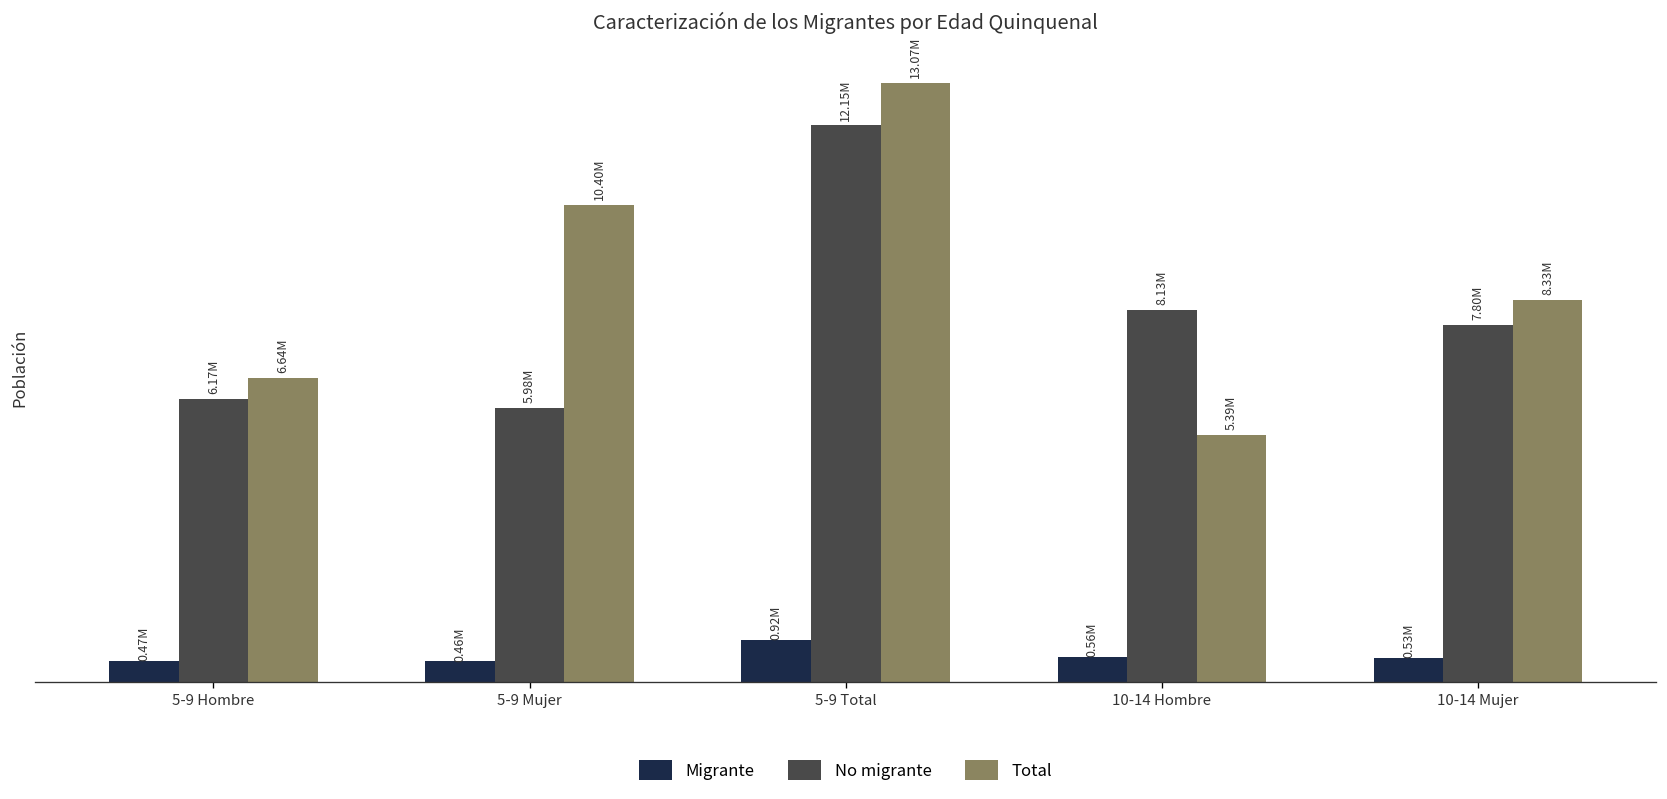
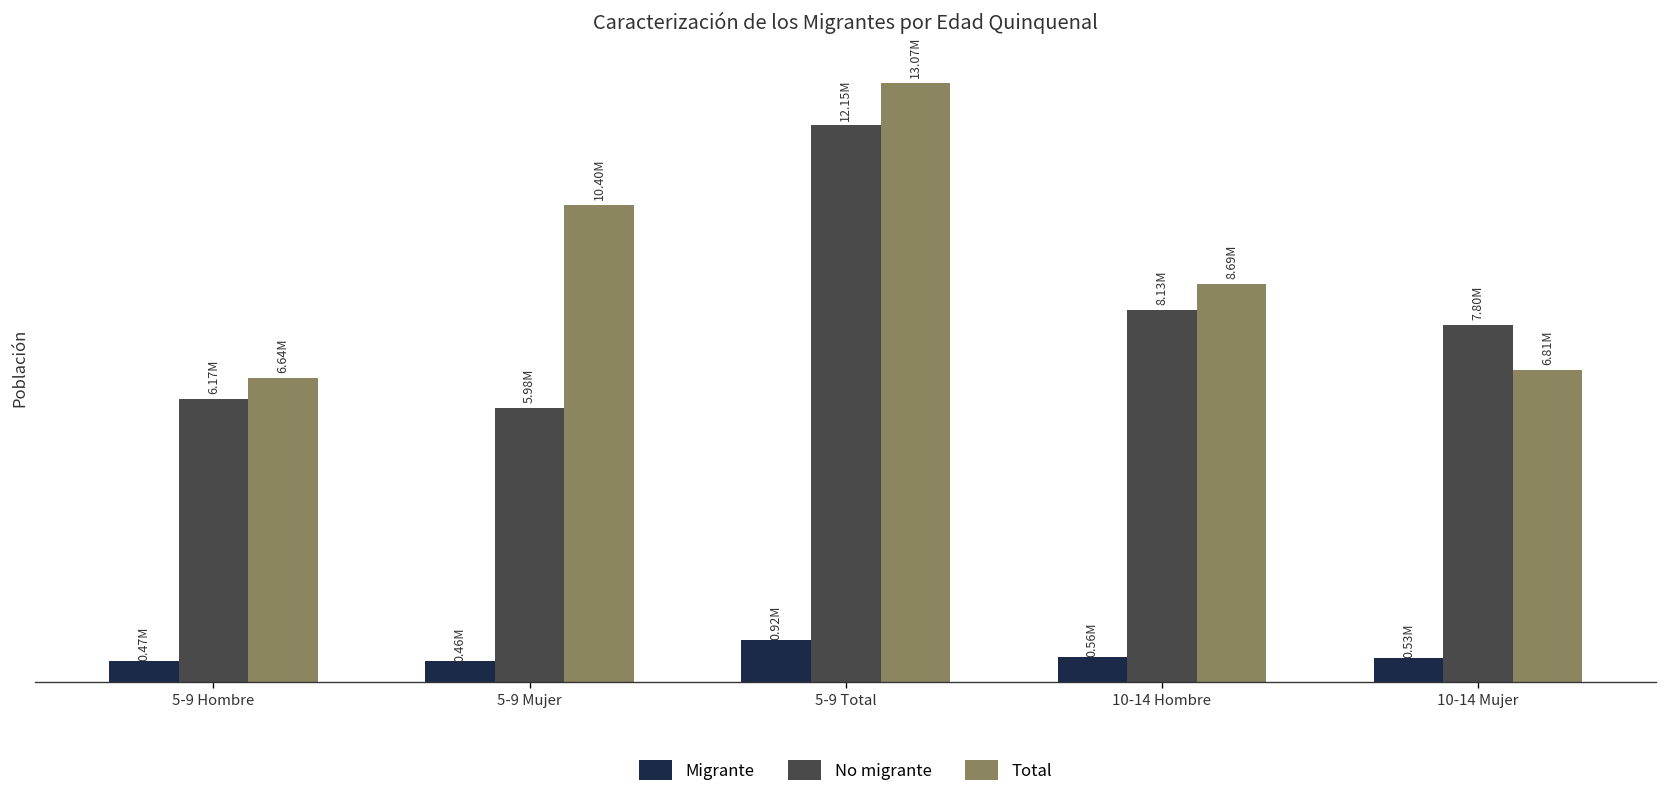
  {
    "Total": {
      "5-9 Hombre": "6.64M",
      "5-9 Mujer": "10.40M",
      "5-9 Total": "13.07M",
-     "10-14 Hombre": "5.39M",
-     "10-14 Mujer": "8.33M"
+     "10-14 Hombre": "8.69M",
+     "10-14 Mujer": "6.81M"
    }
  }
